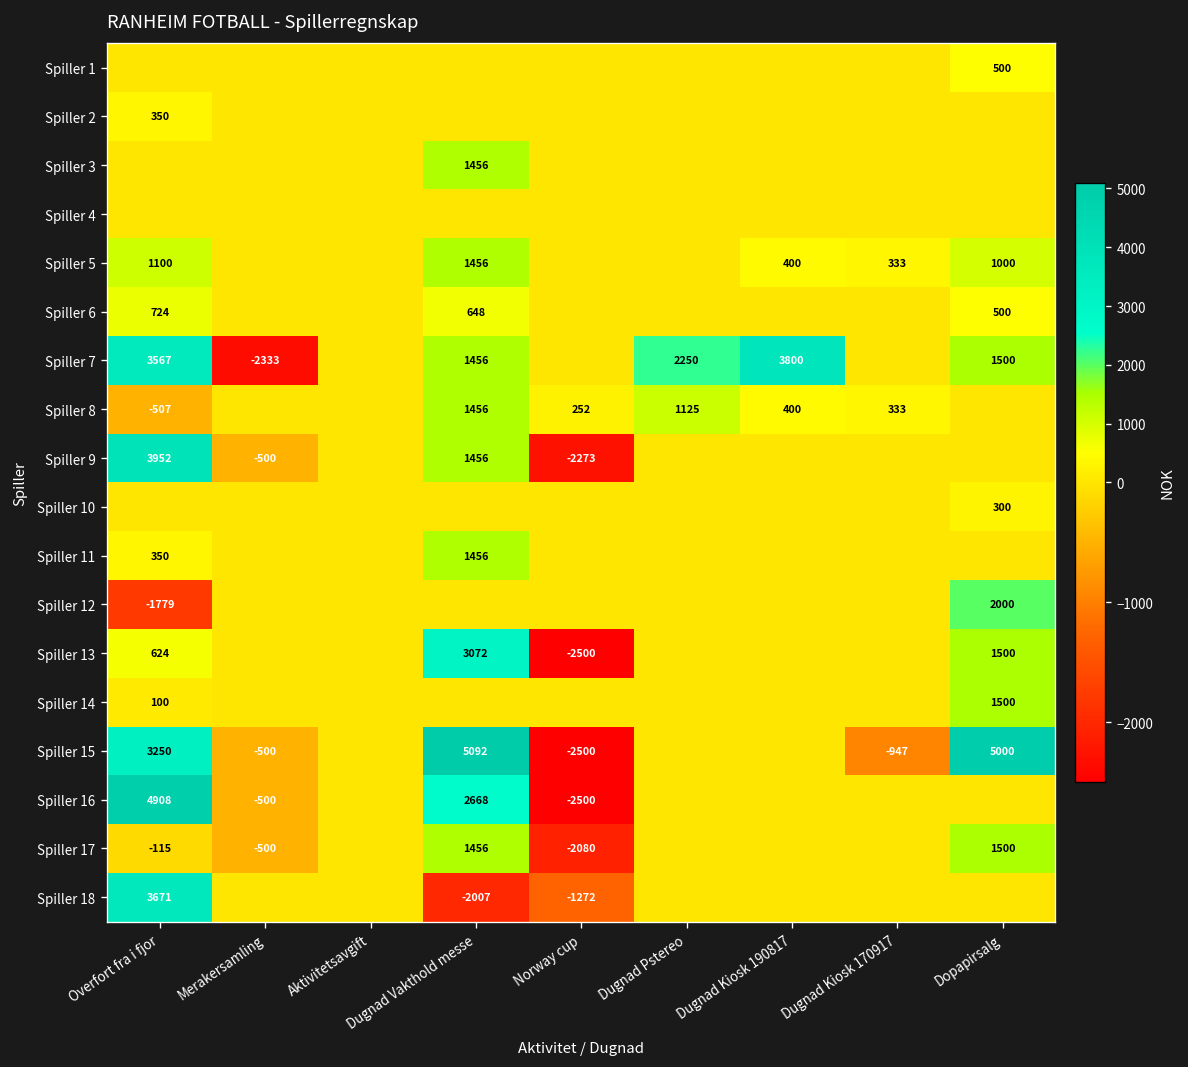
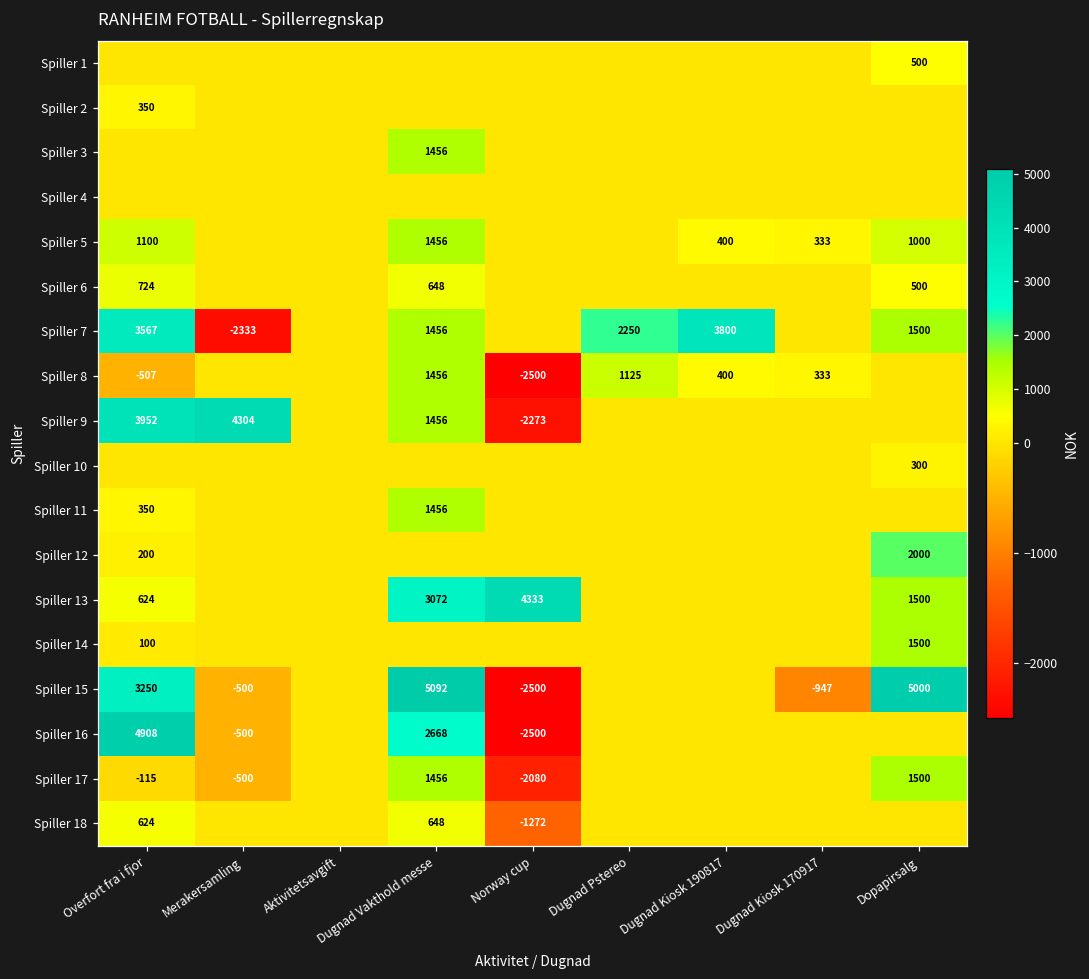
  {
    "Spiller 1": {
      "Dopapirsalg": 500
    },
    "Spiller 2": {
      "Overfort fra i fjor": 350
    },
    "Spiller 3": {
      "Dugnad Vakthold messe": 1456
    },
    "Spiller 5": {
      "Overfort fra i fjor": 1100,
      "Dugnad Vakthold messe": 1456,
      "Dugnad Kiosk 190817": 400,
      "Dugnad Kiosk 170917": 333,
      "Dopapirsalg": 1000
    },
    "Spiller 6": {
      "Overfort fra i fjor": 724,
      "Dugnad Vakthold messe": 648,
      "Dopapirsalg": 500
    },
    "Spiller 7": {
      "Overfort fra i fjor": 3567,
      "Merakersamling": -2333,
      "Dugnad Vakthold messe": 1456,
      "Dugnad Pstereo": 2250,
      "Dugnad Kiosk 190817": 3800,
      "Dopapirsalg": 1500
    },
    "Spiller 8": {
      "Overfort fra i fjor": -507,
      "Dugnad Vakthold messe": 1456,
-     "Norway cup": 252,
+     "Norway cup": -2500,
      "Dugnad Pstereo": 1125,
      "Dugnad Kiosk 190817": 400,
      "Dugnad Kiosk 170917": 333
    },
    "Spiller 9": {
      "Overfort fra i fjor": 3952,
-     "Merakersamling": -500,
+     "Merakersamling": 4304,
      "Dugnad Vakthold messe": 1456,
      "Norway cup": -2273
    },
    "Spiller 10": {
      "Dopapirsalg": 300
    },
    "Spiller 11": {
      "Overfort fra i fjor": 350,
      "Dugnad Vakthold messe": 1456
    },
    "Spiller 12": {
-     "Overfort fra i fjor": -1779,
+     "Overfort fra i fjor": 200,
      "Dopapirsalg": 2000
    },
    "Spiller 13": {
      "Overfort fra i fjor": 624,
      "Dugnad Vakthold messe": 3072,
-     "Norway cup": -2500,
+     "Norway cup": 4333,
      "Dopapirsalg": 1500
    },
    "Spiller 14": {
      "Overfort fra i fjor": 100,
      "Dopapirsalg": 1500
    },
    "Spiller 15": {
      "Overfort fra i fjor": 3250,
      "Merakersamling": -500,
      "Dugnad Vakthold messe": 5092,
      "Norway cup": -2500,
      "Dugnad Kiosk 170917": -947,
      "Dopapirsalg": 5000
    },
    "Spiller 16": {
      "Overfort fra i fjor": 4908,
      "Merakersamling": -500,
      "Dugnad Vakthold messe": 2668,
      "Norway cup": -2500
    },
    "Spiller 17": {
      "Overfort fra i fjor": -115,
      "Merakersamling": -500,
      "Dugnad Vakthold messe": 1456,
      "Norway cup": -2080,
      "Dopapirsalg": 1500
    },
    "Spiller 18": {
-     "Overfort fra i fjor": 3671,
-     "Dugnad Vakthold messe": -2007,
+     "Overfort fra i fjor": 624,
+     "Dugnad Vakthold messe": 648,
      "Norway cup": -1272
    }
  }
